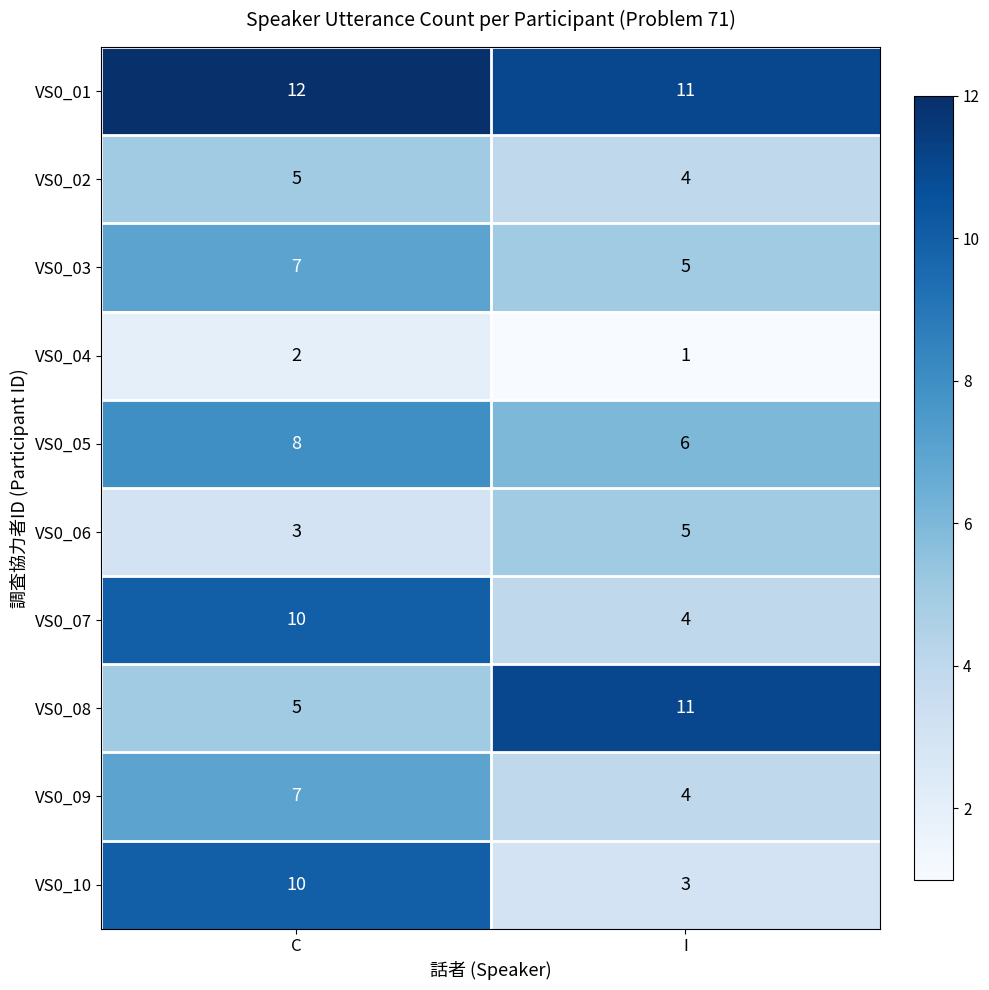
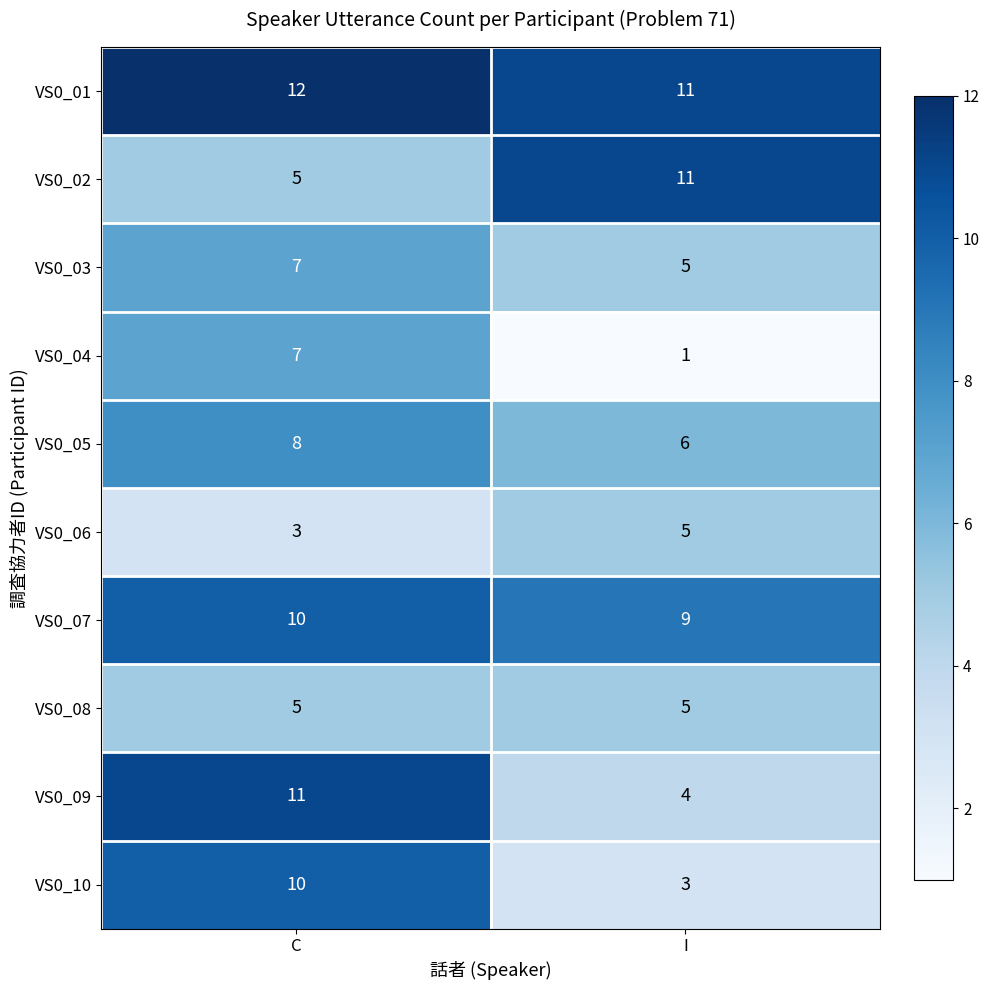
  {
    "VS0_01": {
      "C": 12,
      "I": 11
    },
    "VS0_02": {
      "C": 5,
-     "I": 4
+     "I": 11
    },
    "VS0_03": {
      "C": 7,
      "I": 5
    },
    "VS0_04": {
-     "C": 2,
+     "C": 7,
      "I": 1
    },
    "VS0_05": {
      "C": 8,
      "I": 6
    },
    "VS0_06": {
      "C": 3,
      "I": 5
    },
    "VS0_07": {
      "C": 10,
-     "I": 4
+     "I": 9
    },
    "VS0_08": {
      "C": 5,
-     "I": 11
+     "I": 5
    },
    "VS0_09": {
-     "C": 7,
+     "C": 11,
      "I": 4
    },
    "VS0_10": {
      "C": 10,
      "I": 3
    }
  }
